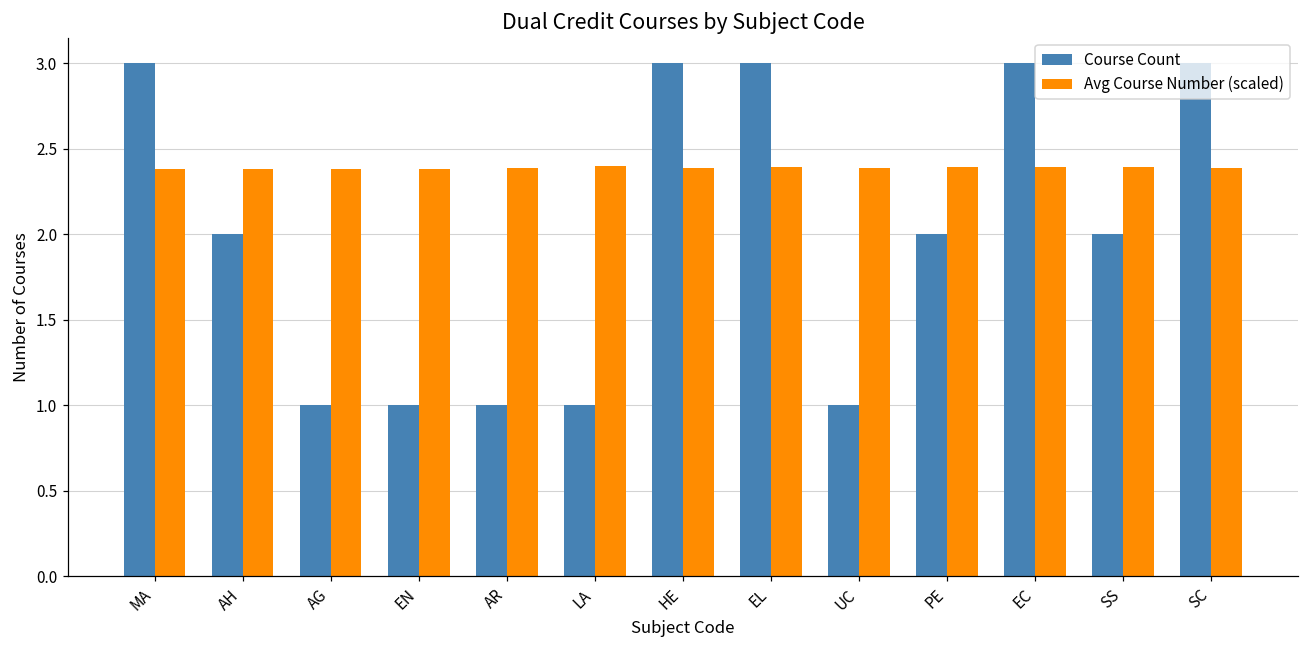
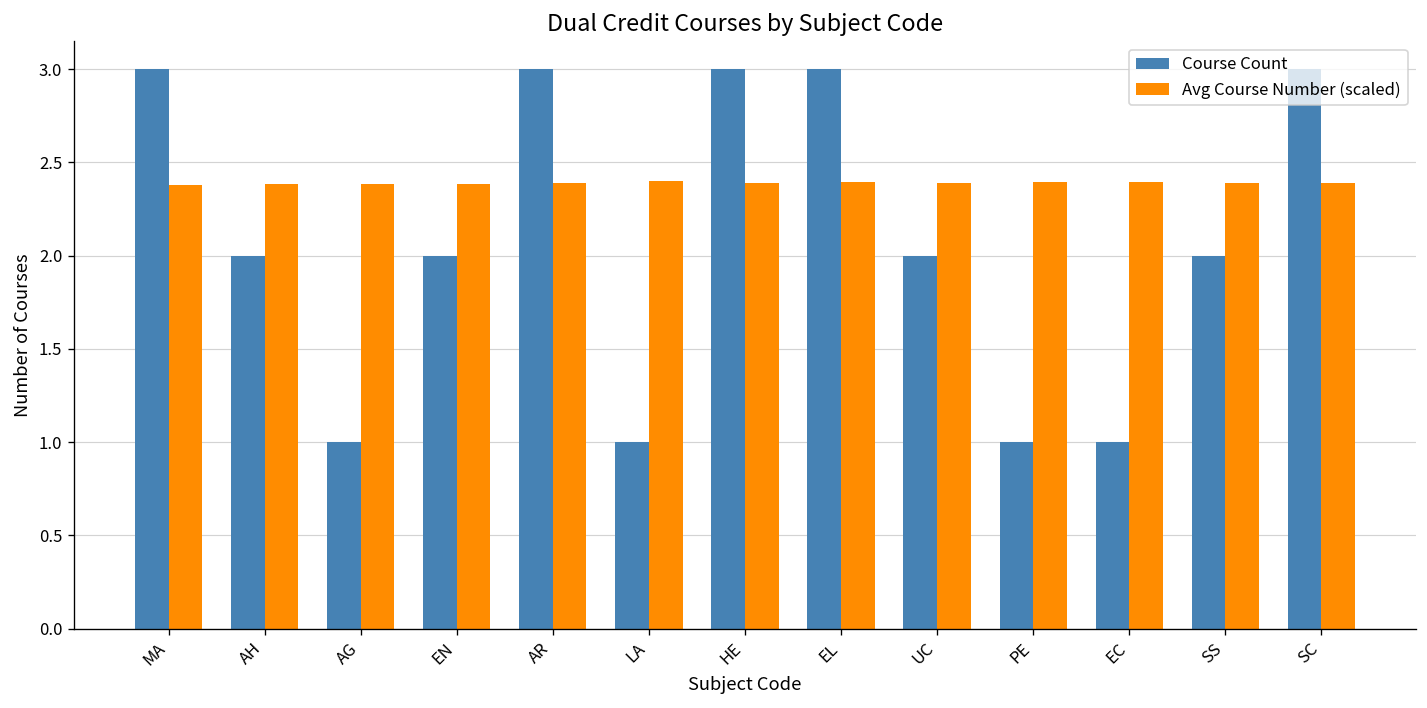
  {
    "Course Count": {
      "MA": 3,
      "AH": 2,
      "AG": 1,
-     "EN": 1,
-     "AR": 1,
+     "EN": 2,
+     "AR": 3,
      "LA": 1,
      "HE": 3,
      "EL": 3,
-     "UC": 1,
-     "PE": 2,
-     "EC": 3,
+     "UC": 2,
+     "PE": 1,
+     "EC": 1,
      "SS": 2
    },
    "Avg Course Number (scaled)": {
      "MA": 2.38,
      "AH": 2.38,
      "AG": 2.38,
      "EN": 2.38,
      "AR": 2.39,
      "LA": 2.40,
      "HE": 2.39,
      "EL": 2.40,
      "UC": 2.39,
      "PE": 2.40,
      "EC": 2.40,
      "SS": 2.39,
      "SC": 2.39
    }
  }
